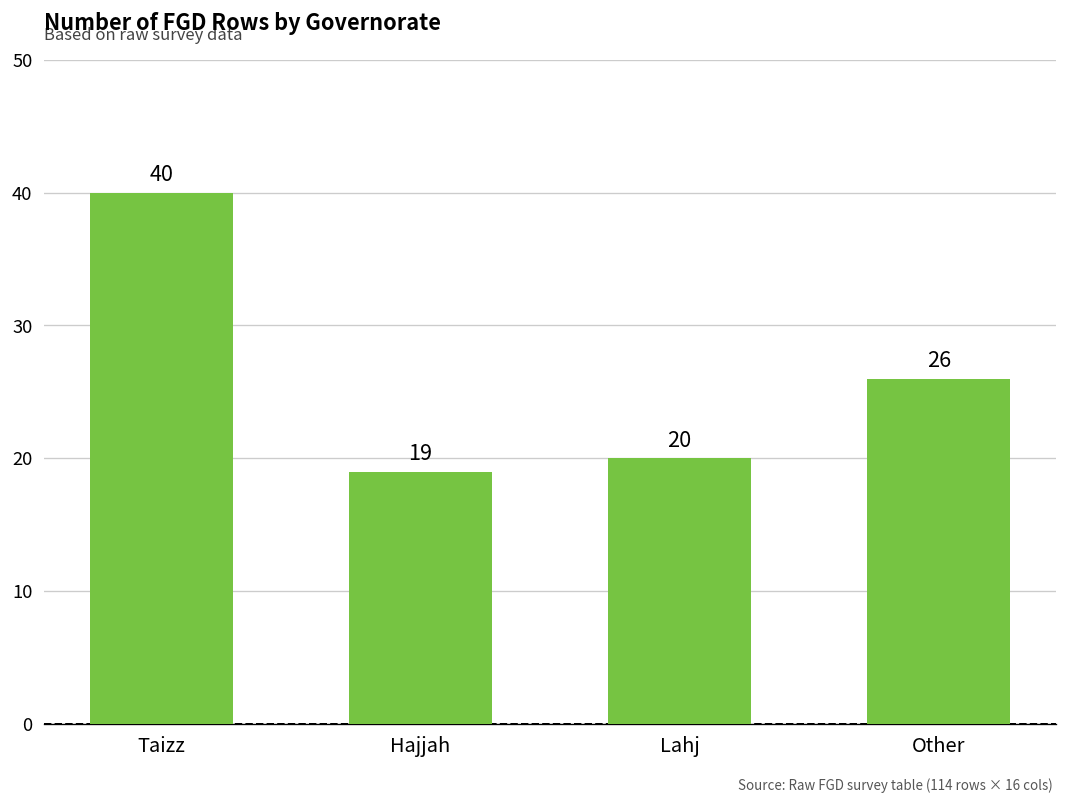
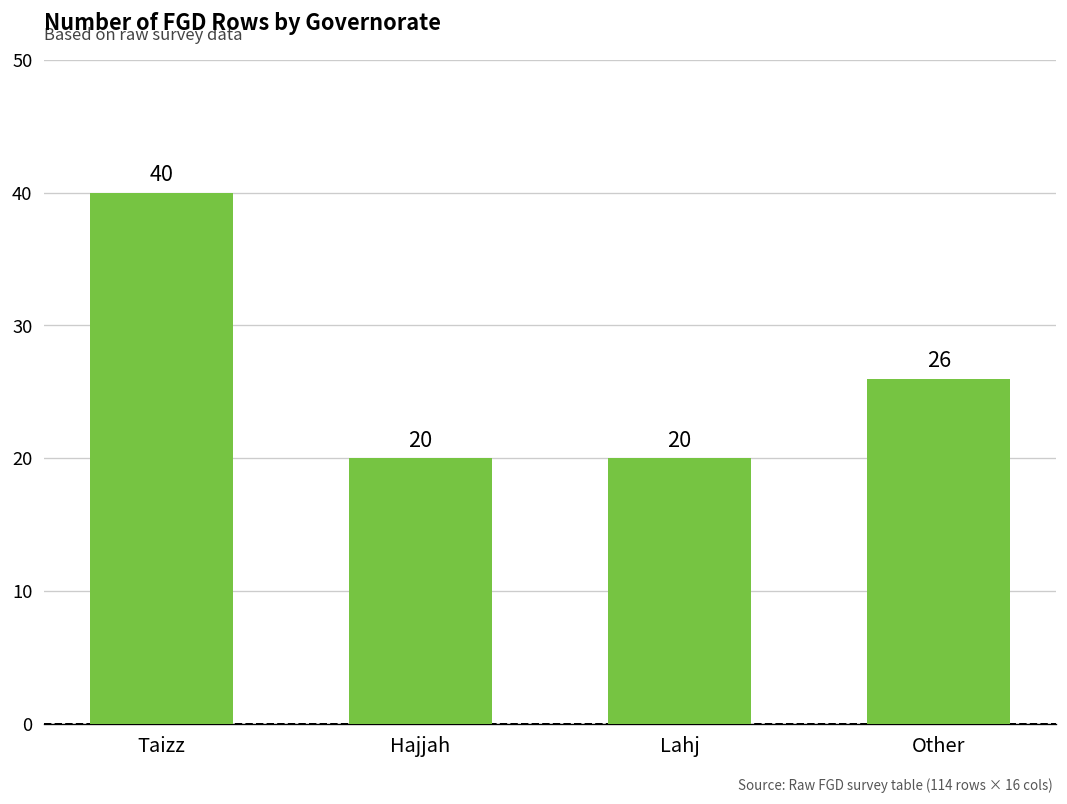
  {
    "Taizz": 40,
-   "Hajjah": 19,
+   "Hajjah": 20,
    "Lahj": 20,
    "Other": 26
  }
